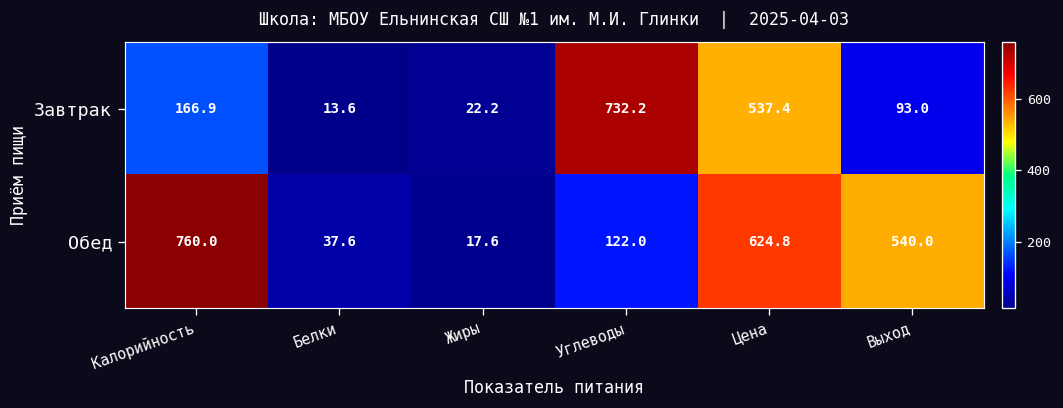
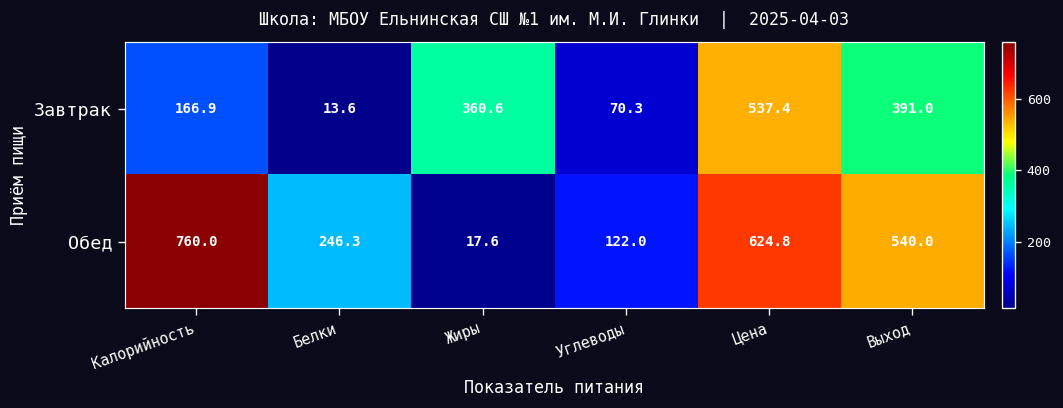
  {
    "Завтрак": {
      "Калорийность": 166.9,
      "Белки": 13.6,
-     "Жиры": 22.2,
-     "Углеводы": 732.2,
+     "Жиры": 360.6,
+     "Углеводы": 70.3,
      "Цена": 537.4,
-     "Выход": 93.0
+     "Выход": 391.0
    },
    "Обед": {
      "Калорийность": 760.0,
-     "Белки": 37.6,
+     "Белки": 246.3,
      "Жиры": 17.6,
      "Углеводы": 122.0,
      "Цена": 624.8,
      "Выход": 540.0
    }
  }
